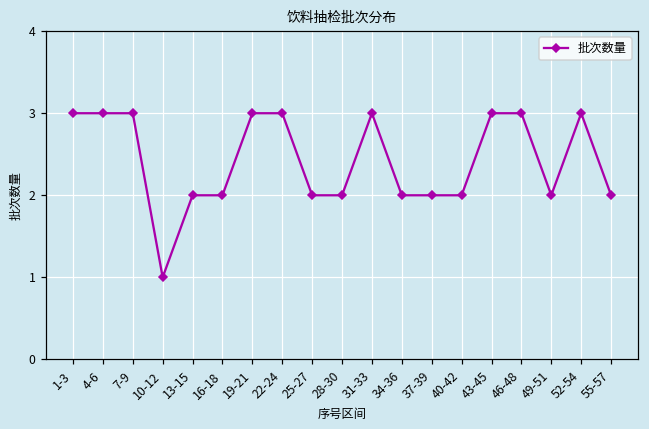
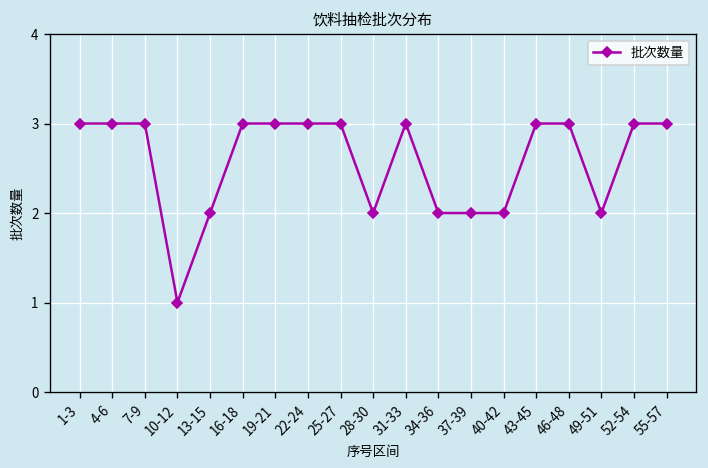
  {
    "1-3": 3,
    "4-6": 3,
    "7-9": 3,
    "10-12": 1,
    "13-15": 2,
-   "16-18": 2,
+   "16-18": 3,
    "19-21": 3,
    "22-24": 3,
-   "25-27": 2,
+   "25-27": 3,
    "28-30": 2,
    "31-33": 3,
    "34-36": 2,
    "37-39": 2,
    "40-42": 2,
    "43-45": 3,
    "46-48": 3,
    "49-51": 2,
    "52-54": 3,
-   "55-57": 2
+   "55-57": 3
  }
